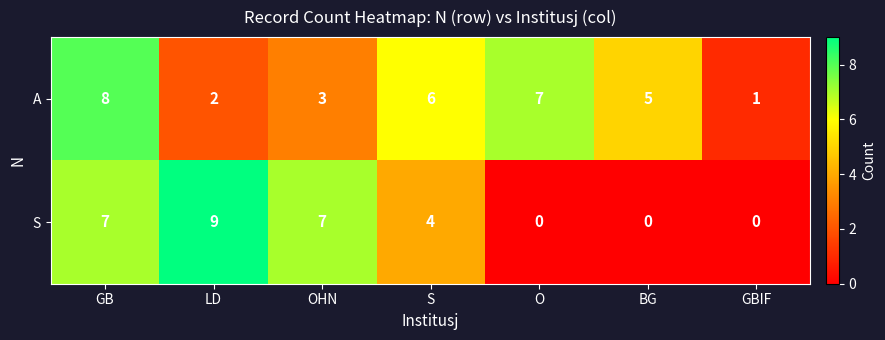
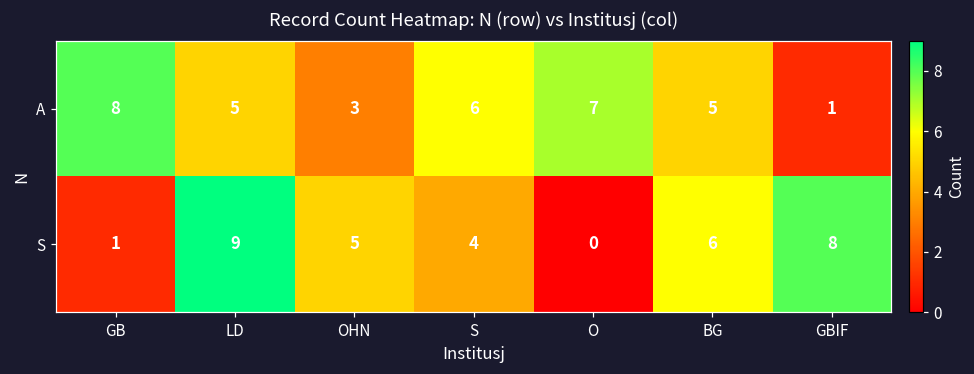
  {
    "A": {
      "GB": 8,
-     "LD": 2,
+     "LD": 5,
      "OHN": 3,
      "S": 6,
      "O": 7,
      "BG": 5,
      "GBIF": 1
    },
    "S": {
-     "GB": 7,
+     "GB": 1,
      "LD": 9,
-     "OHN": 7,
+     "OHN": 5,
      "S": 4,
      "O": 0,
-     "BG": 0,
-     "GBIF": 0
+     "BG": 6,
+     "GBIF": 8
    }
  }
